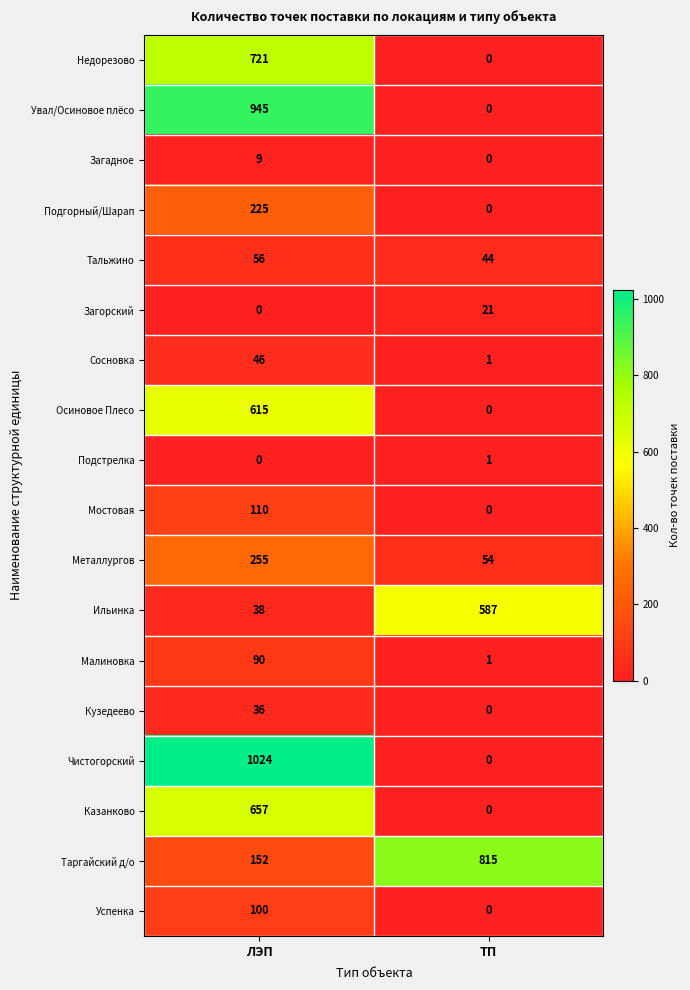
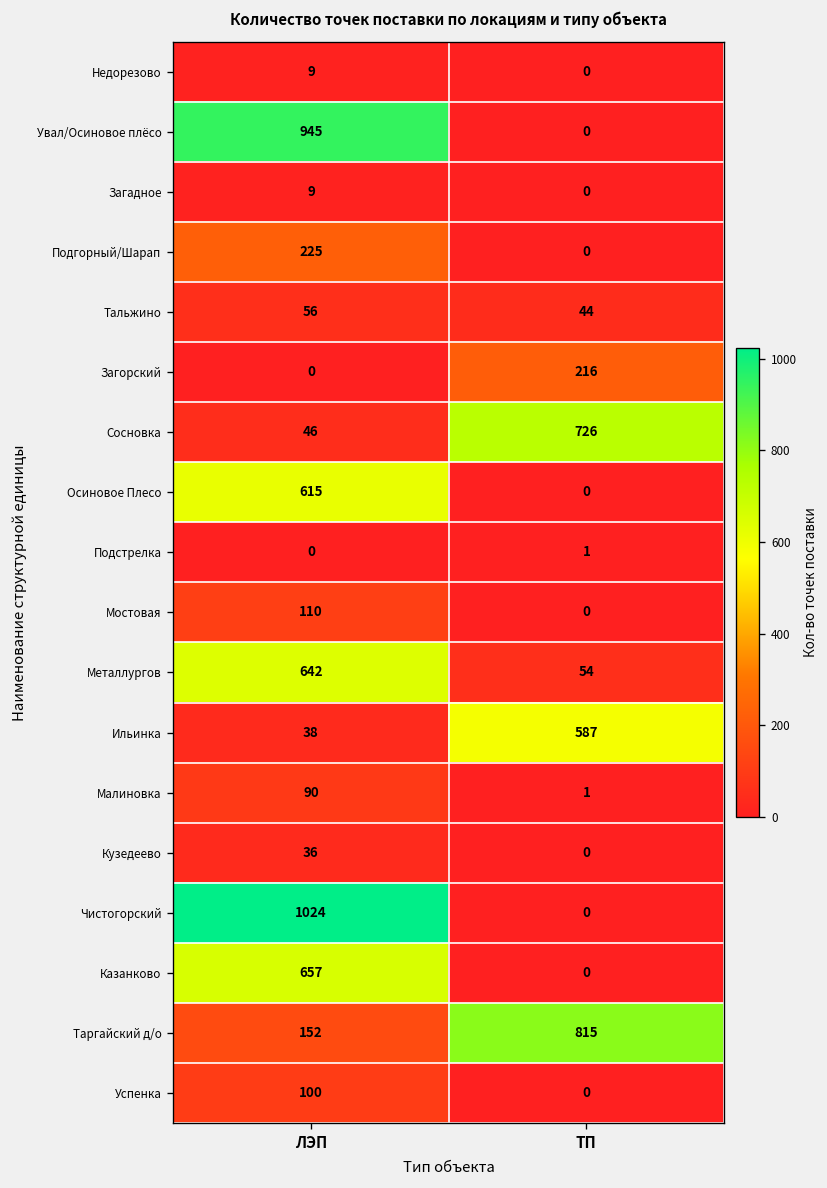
  {
    "Недорезово": {
-     "ЛЭП": 721,
+     "ЛЭП": 9,
      "ТП": 0
    },
    "Увал/Осиновое плёсо": {
      "ЛЭП": 945,
      "ТП": 0
    },
    "Загадное": {
      "ЛЭП": 9,
      "ТП": 0
    },
    "Подгорный/Шарап": {
      "ЛЭП": 225,
      "ТП": 0
    },
    "Тальжино": {
      "ЛЭП": 56,
      "ТП": 44
    },
    "Загорский": {
      "ЛЭП": 0,
-     "ТП": 21
+     "ТП": 216
    },
    "Сосновка": {
      "ЛЭП": 46,
-     "ТП": 1
+     "ТП": 726
    },
    "Осиновое Плесо": {
      "ЛЭП": 615,
      "ТП": 0
    },
    "Подстрелка": {
      "ЛЭП": 0,
      "ТП": 1
    },
    "Мостовая": {
      "ЛЭП": 110,
      "ТП": 0
    },
    "Металлургов": {
-     "ЛЭП": 255,
+     "ЛЭП": 642,
      "ТП": 54
    },
    "Ильинка": {
      "ЛЭП": 38,
      "ТП": 587
    },
    "Малиновка": {
      "ЛЭП": 90,
      "ТП": 1
    },
    "Кузедеево": {
      "ЛЭП": 36,
      "ТП": 0
    },
    "Чистогорский": {
      "ЛЭП": 1024,
      "ТП": 0
    },
    "Казанково": {
      "ЛЭП": 657,
      "ТП": 0
    },
    "Таргайский д/о": {
      "ЛЭП": 152,
      "ТП": 815
    },
    "Успенка": {
      "ЛЭП": 100,
      "ТП": 0
    }
  }
